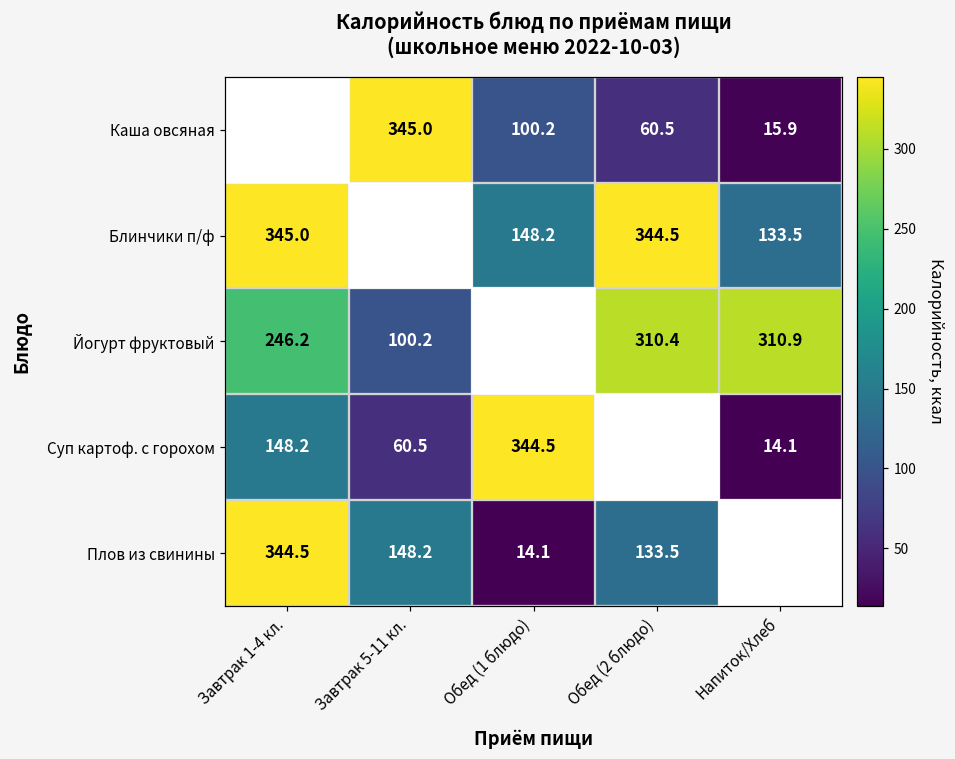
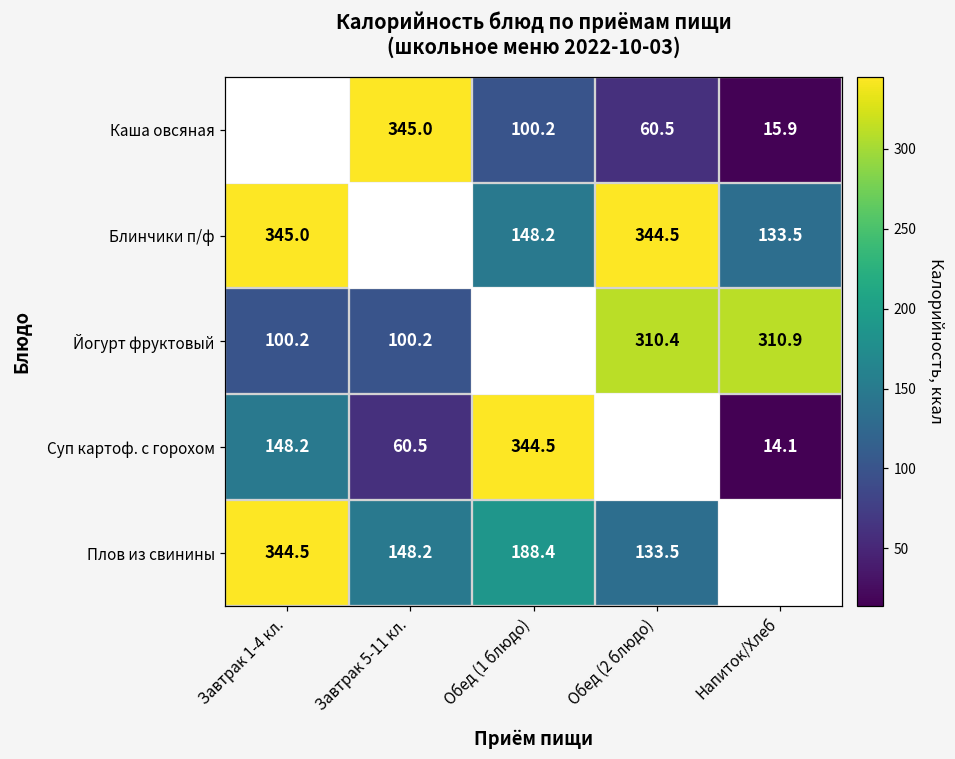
  {
    "Каша овсяная": {
      "Завтрак 5-11 кл.": 345.0,
      "Обед (1 блюдо)": 100.2,
      "Обед (2 блюдо)": 60.5,
      "Напиток/Хлеб": 15.9
    },
    "Блинчики п/ф": {
      "Завтрак 1-4 кл.": 345.0,
      "Обед (1 блюдо)": 148.2,
      "Обед (2 блюдо)": 344.5,
      "Напиток/Хлеб": 133.5
    },
    "Йогурт фруктовый": {
-     "Завтрак 1-4 кл.": 246.2,
+     "Завтрак 1-4 кл.": 100.2,
      "Завтрак 5-11 кл.": 100.2,
      "Обед (2 блюдо)": 310.4,
      "Напиток/Хлеб": 310.9
    },
    "Суп картоф. с горохом": {
      "Завтрак 1-4 кл.": 148.2,
      "Завтрак 5-11 кл.": 60.5,
      "Обед (1 блюдо)": 344.5,
      "Напиток/Хлеб": 14.1
    },
    "Плов из свинины": {
      "Завтрак 1-4 кл.": 344.5,
      "Завтрак 5-11 кл.": 148.2,
-     "Обед (1 блюдо)": 14.1,
+     "Обед (1 блюдо)": 188.4,
      "Обед (2 блюдо)": 133.5
    }
  }
